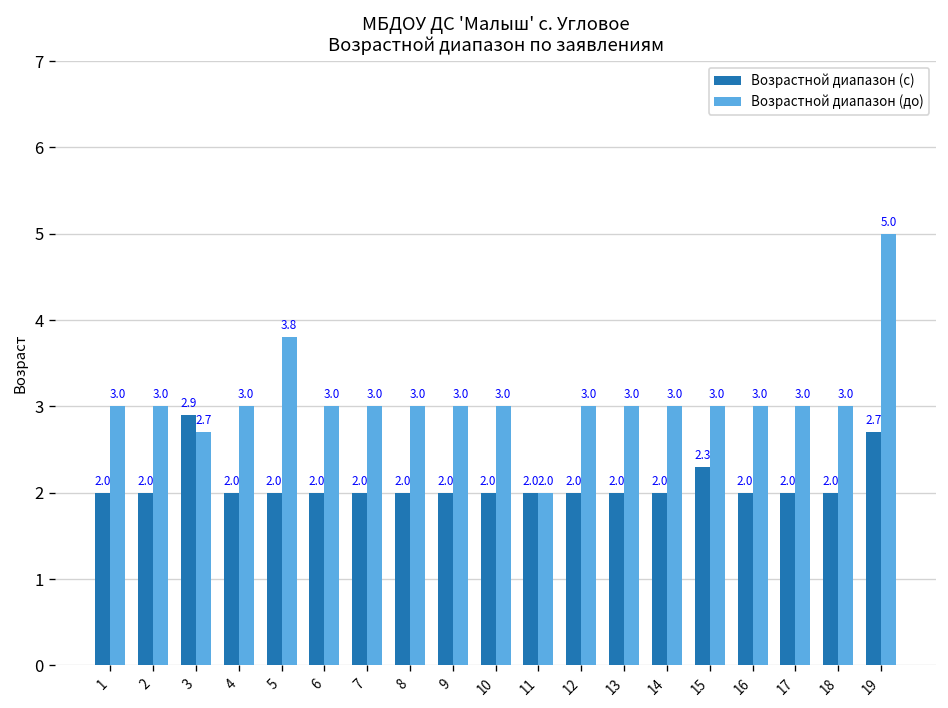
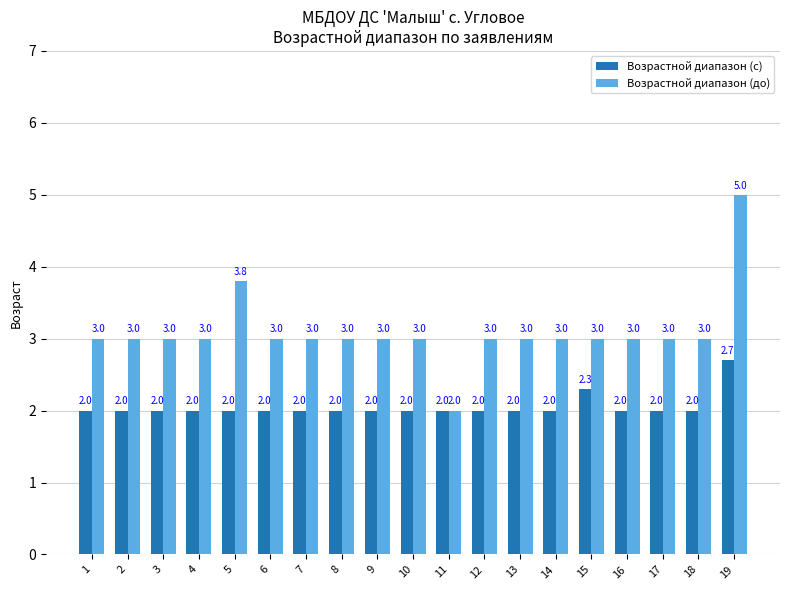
  {
    "Возрастной диапазон (с)": {
      "1": 2.0,
      "2": 2.0,
-     "3": 2.9,
+     "3": 2.0,
      "4": 2.0,
      "5": 2.0,
      "6": 2.0,
      "7": 2.0,
      "8": 2.0,
      "9": 2.0,
      "10": 2.0,
      "11": 2.0,
      "12": 2.0,
      "13": 2.0,
      "14": 2.0,
      "15": 2.3,
      "16": 2.0,
      "17": 2.0,
      "18": 2.0,
      "19": 2.7
    },
    "Возрастной диапазон (до)": {
      "1": 3.0,
      "2": 3.0,
-     "3": 2.7,
+     "3": 3.0,
      "4": 3.0,
      "5": 3.8,
      "6": 3.0,
      "7": 3.0,
      "8": 3.0,
      "9": 3.0,
      "10": 3.0,
      "11": 2.0,
      "12": 3.0,
      "13": 3.0,
      "14": 3.0,
      "15": 3.0,
      "16": 3.0,
      "17": 3.0,
      "18": 3.0,
      "19": 5.0
    }
  }
